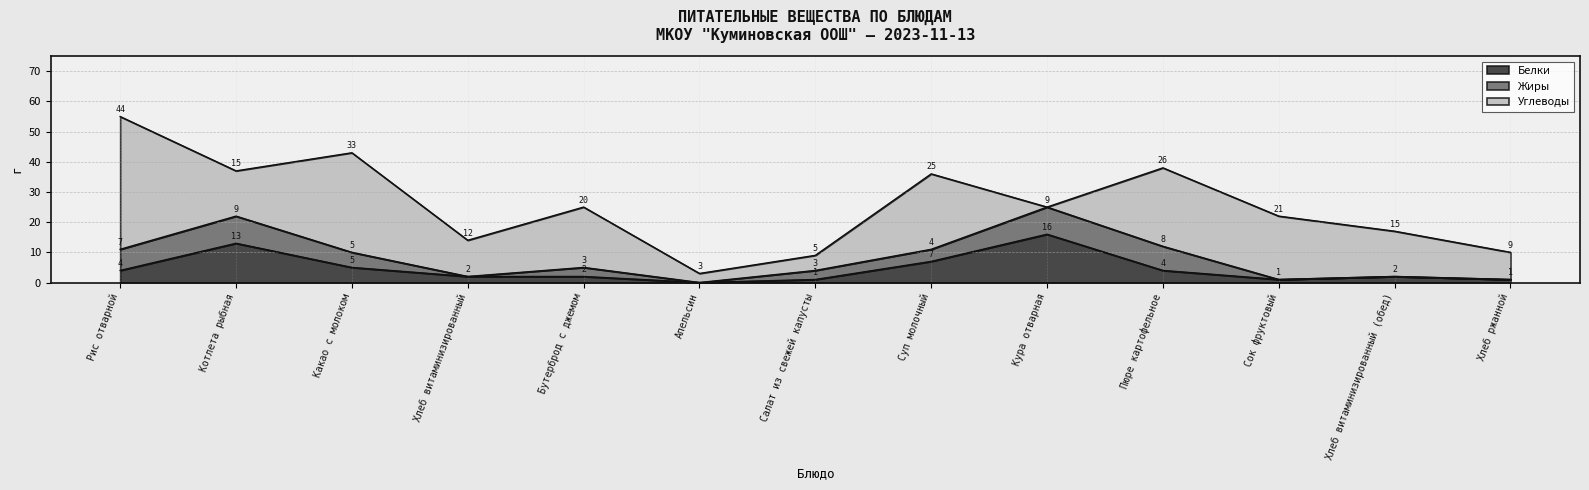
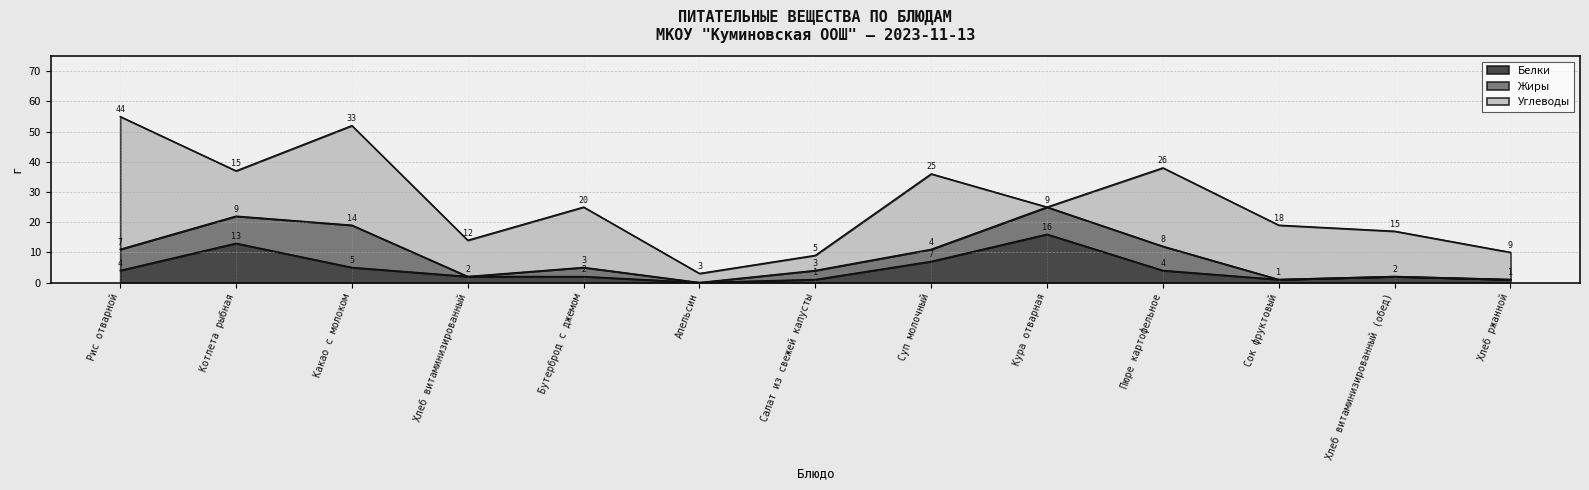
  {
    "Белки": {
      "Рис отварной": 4,
      "Котлета рыбная": 13,
      "Какао с молоком": 5,
      "Кура отварная": 16,
      "Пюре картофельное": 4
    },
    "Жиры": {
      "Рис отварной": 7,
      "Котлета рыбная": 9,
-     "Какао с молоком": 5,
+     "Какао с молоком": 14,
      "Бутерброд с джемом": 3,
      "Салат из свежей капусты": 3,
      "Суп молочный": 4,
      "Пюре картофельное": 8
    },
    "Углеводы": {
      "Рис отварной": 44,
      "Котлета рыбная": 15,
      "Какао с молоком": 33,
      "Хлеб витаминизированный": 12,
      "Бутерброд с джемом": 20,
      "Апельсин": 3,
      "Салат из свежей капусты": 5,
      "Суп молочный": 25,
      "Пюре картофельное": 26,
-     "Сок фруктовый": 21,
+     "Сок фруктовый": 18,
      "Хлеб витаминизированный (обед)": 15,
      "Хлеб ржанной": 9
    }
  }
